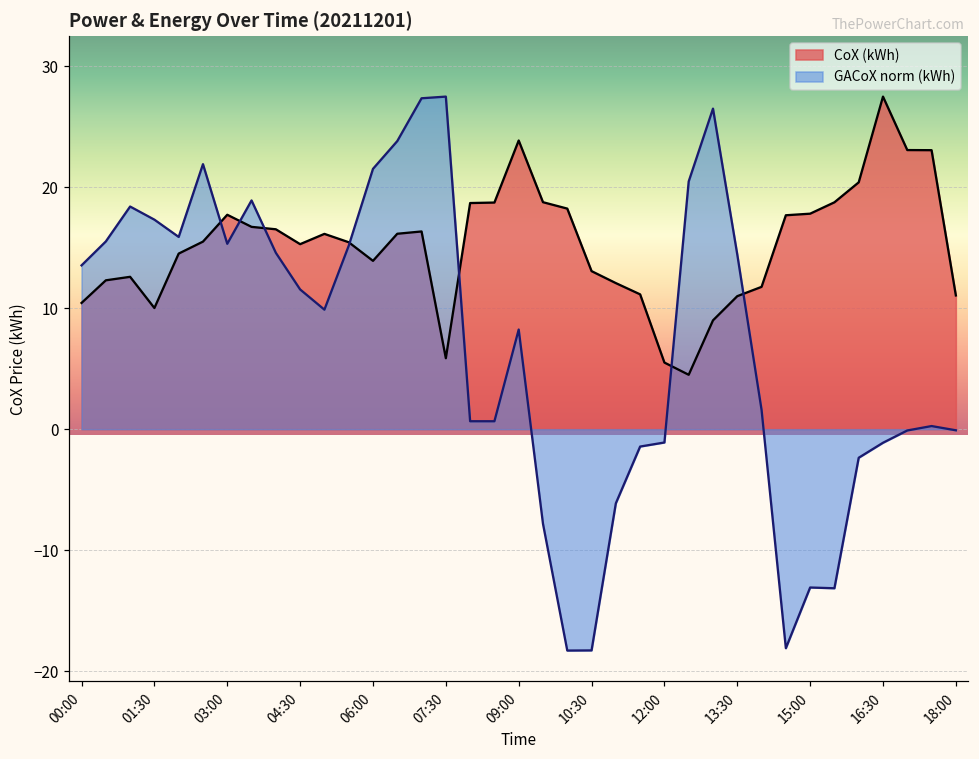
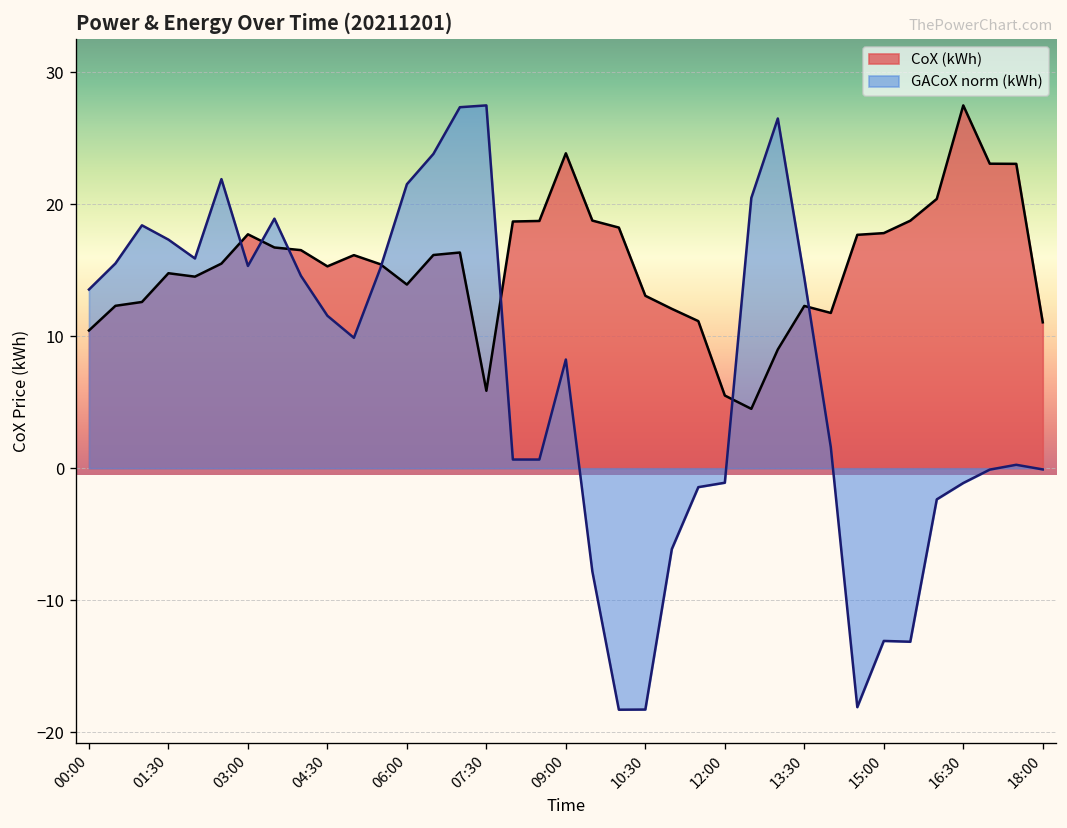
  {
    "CoX (kWh)": {
      "00:00": 10.4,
-     "01:30": 10.0,
+     "01:30": 14.8,
      "03:00": 17.7,
      "04:30": 15.3,
      "06:00": 13.9,
      "07:30": 5.9,
      "09:00": 23.9,
      "10:30": 13.1,
      "12:00": 5.5,
-     "13:30": 11.0,
+     "13:30": 12.3,
      "15:00": 17.8,
      "16:30": 27.5,
      "18:00": 11.1
    }
  }
